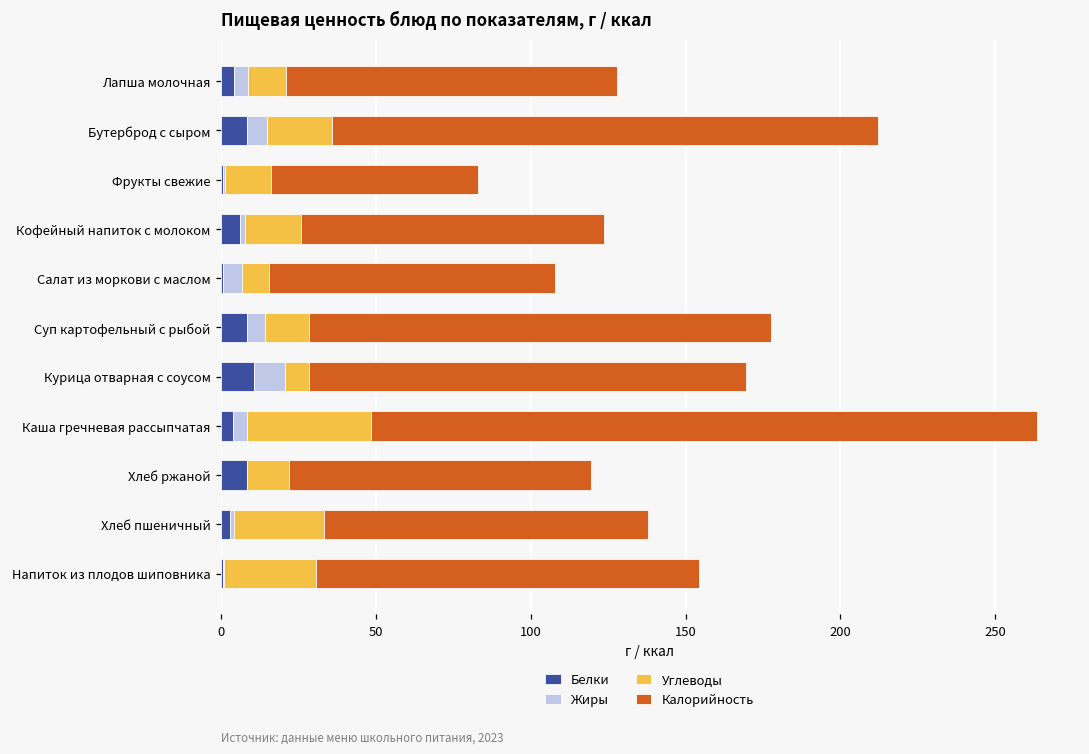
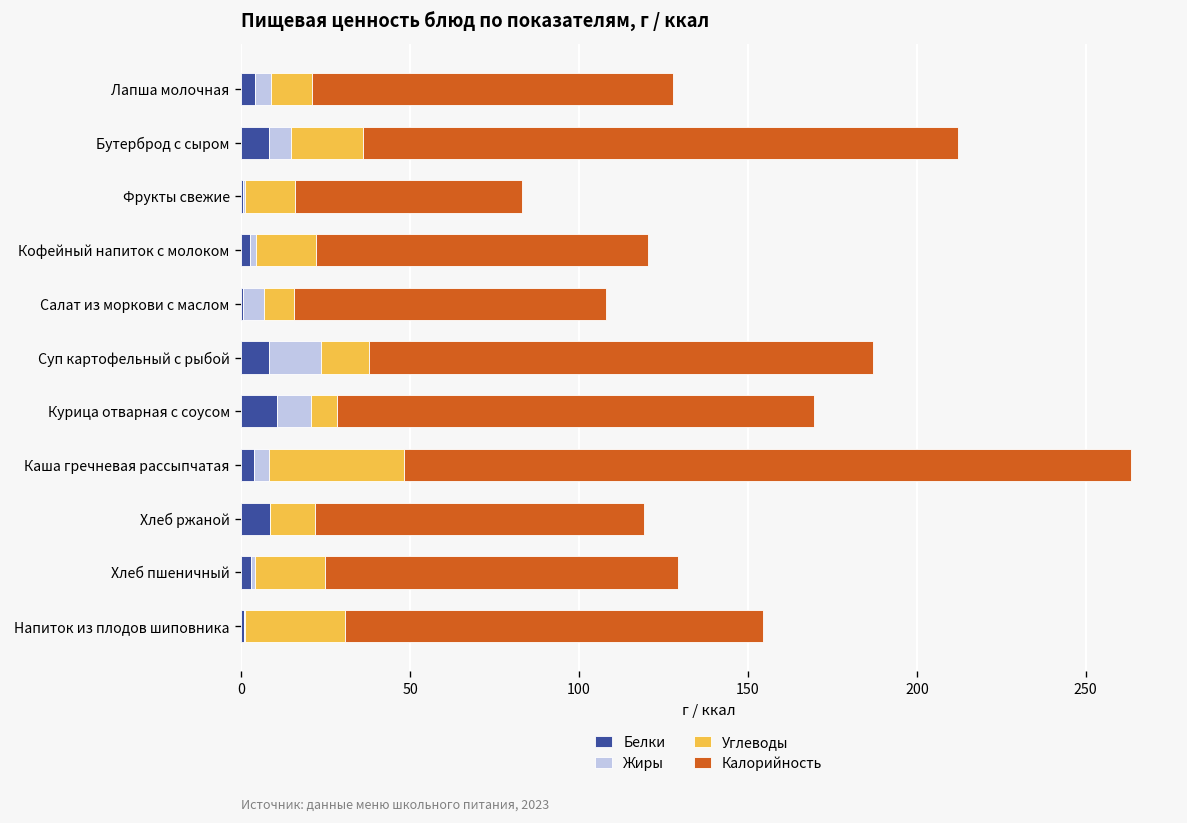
  {
    "Белки": {
      "Лапша молочная": 4,
      "Бутерброд с сыром": 8,
-     "Кофейный напиток с молоком": 6,
+     "Кофейный напиток с молоком": 3,
      "Суп картофельный с рыбой": 8,
      "Курица отварная с соусом": 11,
      "Каша гречневая рассыпчатая": 4,
      "Хлеб ржаной": 8,
      "Хлеб пшеничный": 3
    },
    "Жиры": {
      "Лапша молочная": 5,
      "Бутерброд с сыром": 6,
      "Кофейный напиток с молоком": 2,
      "Салат из моркови с маслом": 6,
-     "Суп картофельный с рыбой": 6,
+     "Суп картофельный с рыбой": 15,
      "Курица отварная с соусом": 10,
      "Каша гречневая рассыпчатая": 4,
      "Хлеб ржаной": 0,
      "Хлеб пшеничный": 1
    },
    "Углеводы": {
      "Лапша молочная": 12,
      "Бутерброд с сыром": 21,
      "Фрукты свежие": 15,
      "Кофейный напиток с молоком": 18,
      "Салат из моркови с маслом": 9,
      "Суп картофельный с рыбой": 14,
      "Курица отварная с соусом": 8,
      "Каша гречневая рассыпчатая": 40,
      "Хлеб ржаной": 13,
-     "Хлеб пшеничный": 29,
+     "Хлеб пшеничный": 21,
      "Напиток из плодов шиповника": 30
    },
    "Калорийность": {
      "Лапша молочная": 107,
      "Бутерброд с сыром": 176,
      "Фрукты свежие": 67,
      "Кофейный напиток с молоком": 98,
      "Салат из моркови с маслом": 92,
      "Суп картофельный с рыбой": 149,
      "Курица отварная с соусом": 141,
      "Каша гречневая рассыпчатая": 215,
      "Хлеб ржаной": 98,
      "Хлеб пшеничный": 105,
      "Напиток из плодов шиповника": 124
    }
  }
